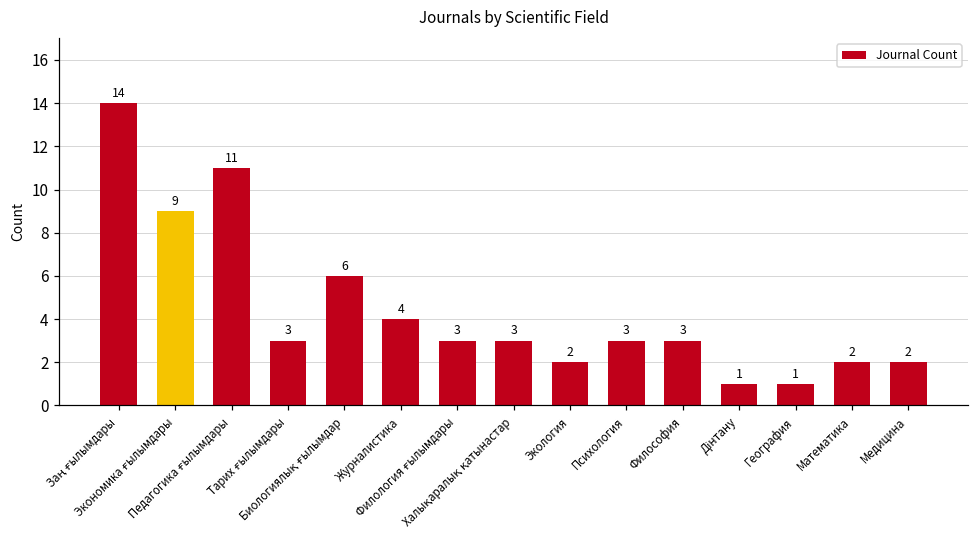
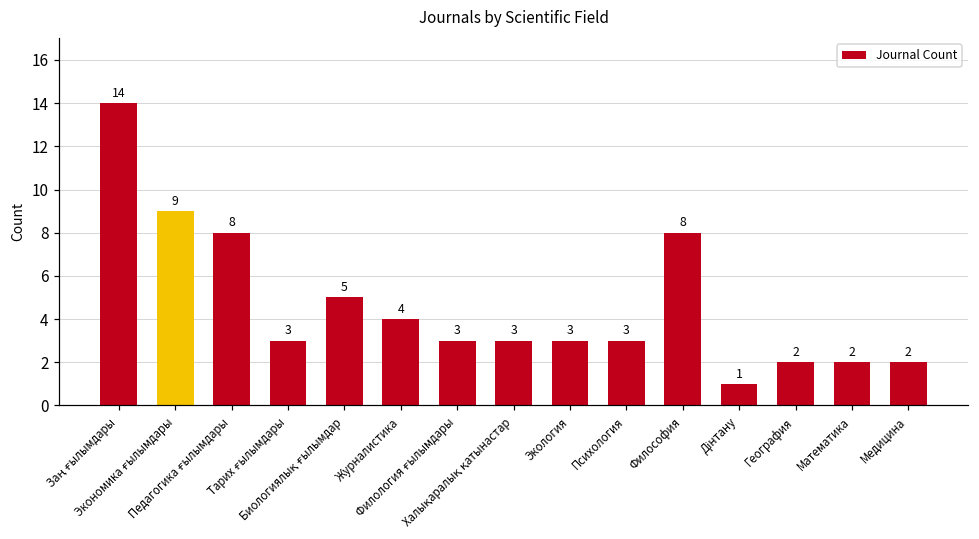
  {
    "Заң ғылымдары": 14,
    "Экономика ғылымдары": 9,
-   "Педагогика ғылымдары": 11,
+   "Педагогика ғылымдары": 8,
    "Тарих ғылымдары": 3,
-   "Биологиялық ғылымдар": 6,
+   "Биологиялық ғылымдар": 5,
    "Журналистика": 4,
    "Филология ғылымдары": 3,
    "Халықаралық қатынастар": 3,
-   "Экология": 2,
+   "Экология": 3,
    "Психология": 3,
-   "Философия": 3,
+   "Философия": 8,
    "Дінтану": 1,
-   "География": 1,
+   "География": 2,
    "Математика": 2,
    "Медицина": 2
  }
